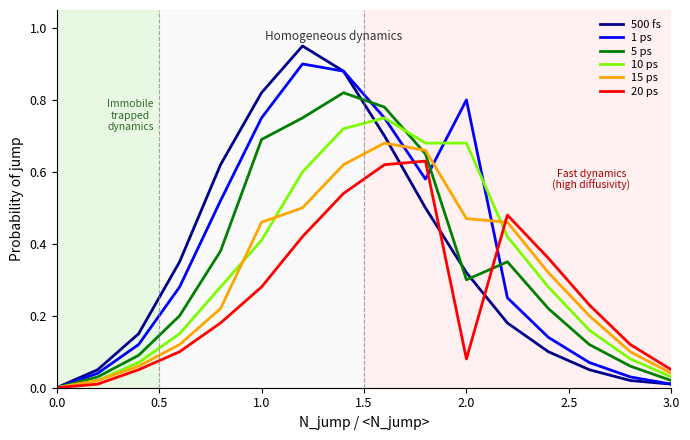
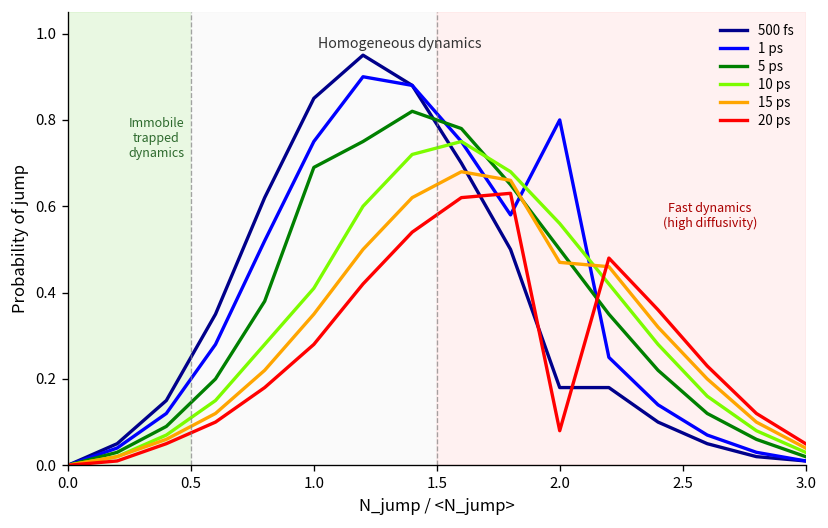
  {
    "500 fs": {
-     "1.0": 0.82,
-     "2.0": 0.32
+     "1.0": 0.85,
+     "2.0": 0.18
    },
    "1 ps": {
      "1.0": 0.75,
      "2.0": 0.80
    },
    "5 ps": {
      "1.0": 0.69,
-     "2.0": 0.3,
+     "2.0": 0.5,
      "3.0": 0.02
    },
    "10 ps": {
      "1.0": 0.41,
-     "2.0": 0.68,
+     "2.0": 0.56,
      "3.0": 0.03
    },
    "15 ps": {
-     "1.0": 0.46,
+     "1.0": 0.35,
      "2.0": 0.47,
      "3.0": 0.04
    },
    "20 ps": {
      "1.0": 0.28,
      "2.0": 0.08,
      "3.0": 0.05
    }
  }
